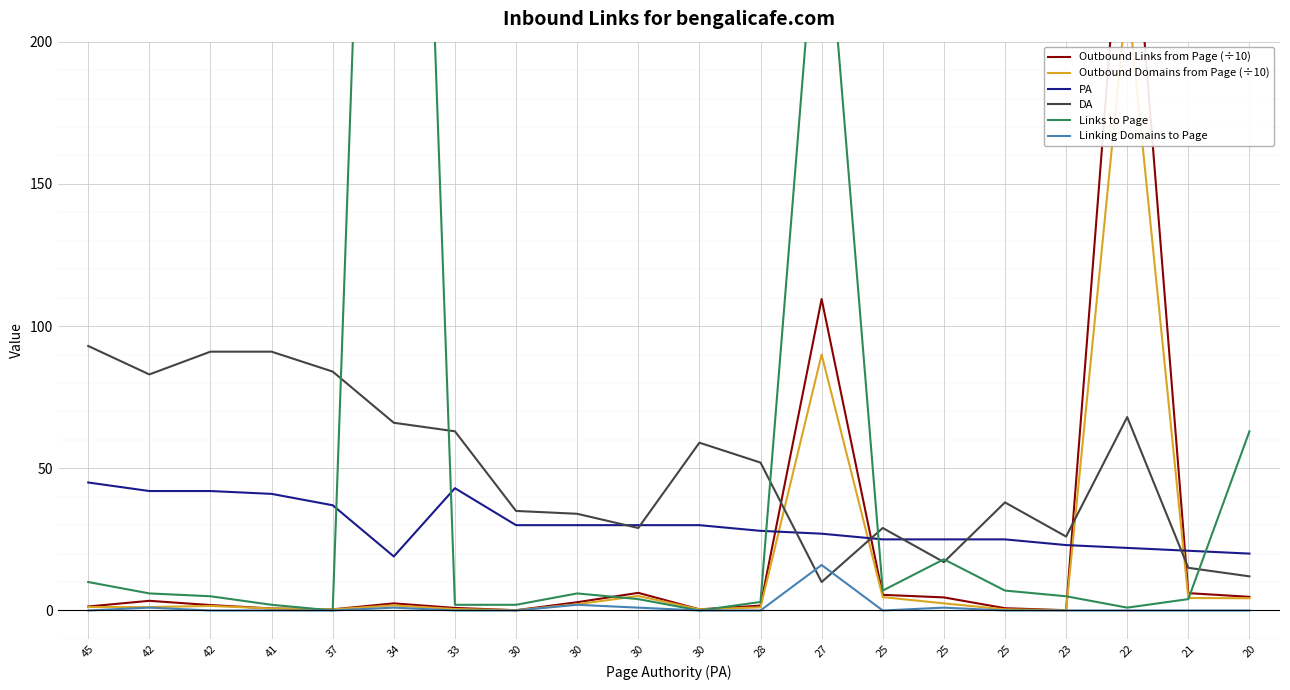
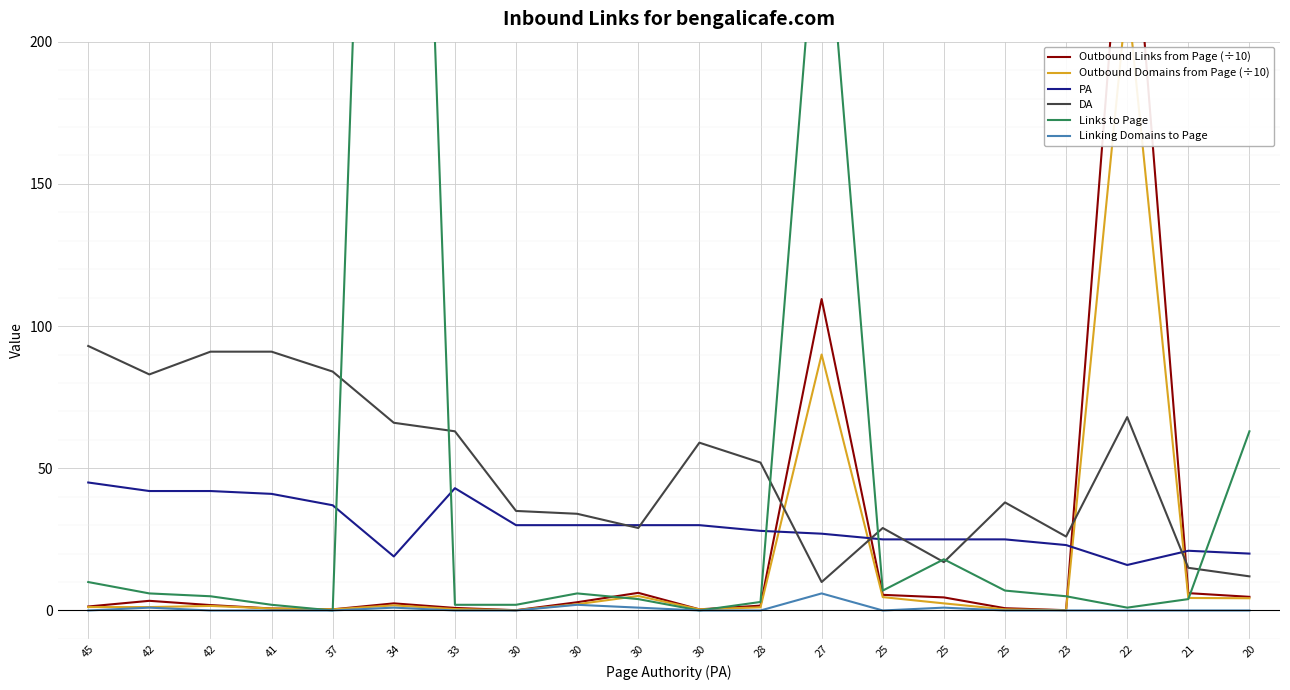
  {
    "Outbound Links from Page (÷10)": {
      "27": 110,
      "21": 6
    },
    "Outbound Domains from Page (÷10)": {
      "27": 90
    },
    "PA": {
      "45": 45,
      "41": 41,
      "37": 37,
      "34": 19,
      "33": 43,
      "28": 28,
      "27": 27,
      "23": 23,
-     "22": 22,
+     "22": 16,
      "21": 21,
      "20": 20
    },
    "DA": {
      "45": 93,
      "41": 91,
      "37": 84,
      "34": 66,
      "33": 63,
      "28": 52,
      "27": 10,
      "23": 26,
      "22": 68,
      "21": 15,
      "20": 12
    },
    "Links to Page": {
      "45": 10,
      "41": 2,
      "33": 2,
      "28": 3,
      "23": 5,
      "22": 1,
      "20": 63
    },
    "Linking Domains to Page": {
      "45": 0,
      "28": 0,
-     "27": 16,
+     "27": 6,
      "22": 0,
      "21": 0,
      "20": 0
    }
  }
